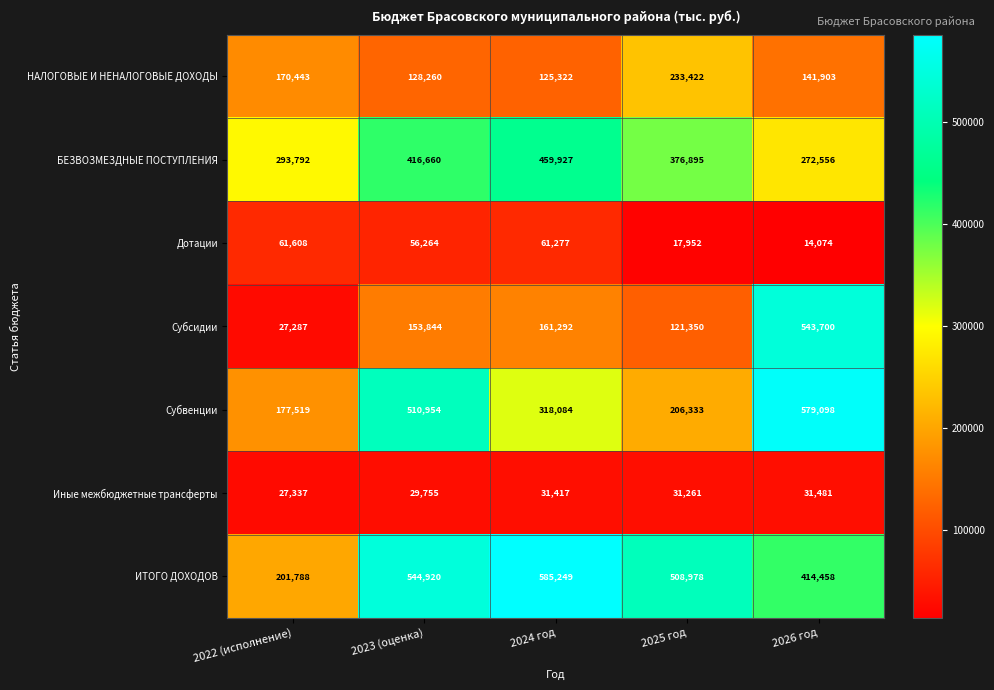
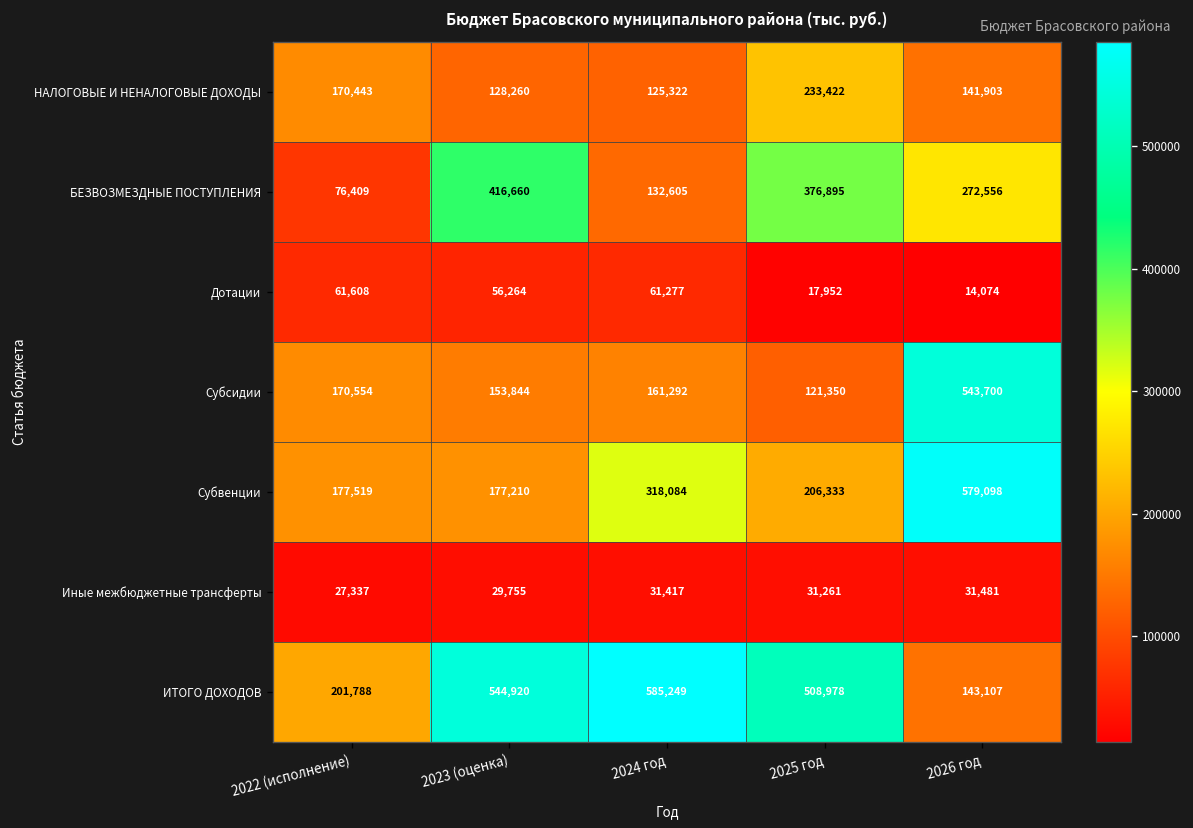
  {
    "НАЛОГОВЫЕ И НЕНАЛОГОВЫЕ ДОХОДЫ": {
      "2022 (исполнение)": "170,443",
      "2023 (оценка)": "128,260",
      "2024 год": "125,322",
      "2025 год": "233,422",
      "2026 год": "141,903"
    },
    "БЕЗВОЗМЕЗДНЫЕ ПОСТУПЛЕНИЯ": {
-     "2022 (исполнение)": "293,792",
+     "2022 (исполнение)": "76,409",
      "2023 (оценка)": "416,660",
-     "2024 год": "459,927",
+     "2024 год": "132,605",
      "2025 год": "376,895",
      "2026 год": "272,556"
    },
    "Дотации": {
      "2022 (исполнение)": "61,608",
      "2023 (оценка)": "56,264",
      "2024 год": "61,277",
      "2025 год": "17,952",
      "2026 год": "14,074"
    },
    "Субсидии": {
-     "2022 (исполнение)": "27,287",
+     "2022 (исполнение)": "170,554",
      "2023 (оценка)": "153,844",
      "2024 год": "161,292",
      "2025 год": "121,350",
      "2026 год": "543,700"
    },
    "Субвенции": {
      "2022 (исполнение)": "177,519",
-     "2023 (оценка)": "510,954",
+     "2023 (оценка)": "177,210",
      "2024 год": "318,084",
      "2025 год": "206,333",
      "2026 год": "579,098"
    },
    "Иные межбюджетные трансферты": {
      "2022 (исполнение)": "27,337",
      "2023 (оценка)": "29,755",
      "2024 год": "31,417",
      "2025 год": "31,261",
      "2026 год": "31,481"
    },
    "ИТОГО ДОХОДОВ": {
      "2022 (исполнение)": "201,788",
      "2023 (оценка)": "544,920",
      "2024 год": "585,249",
      "2025 год": "508,978",
-     "2026 год": "414,458"
+     "2026 год": "143,107"
    }
  }
